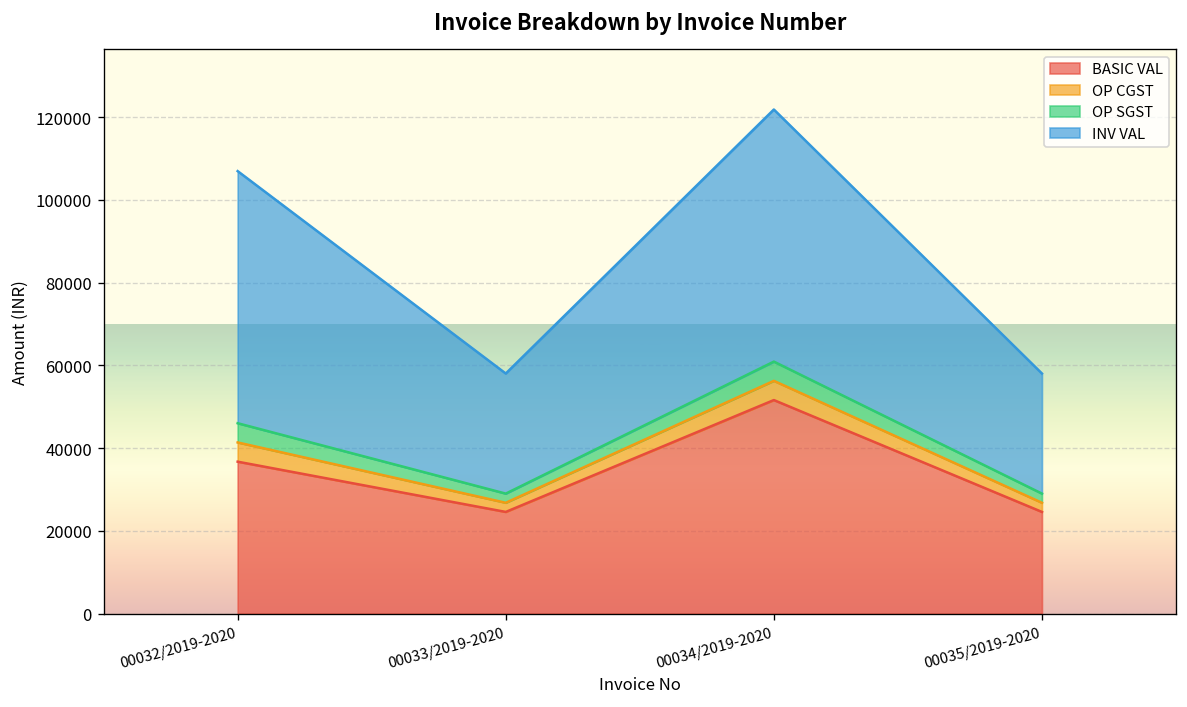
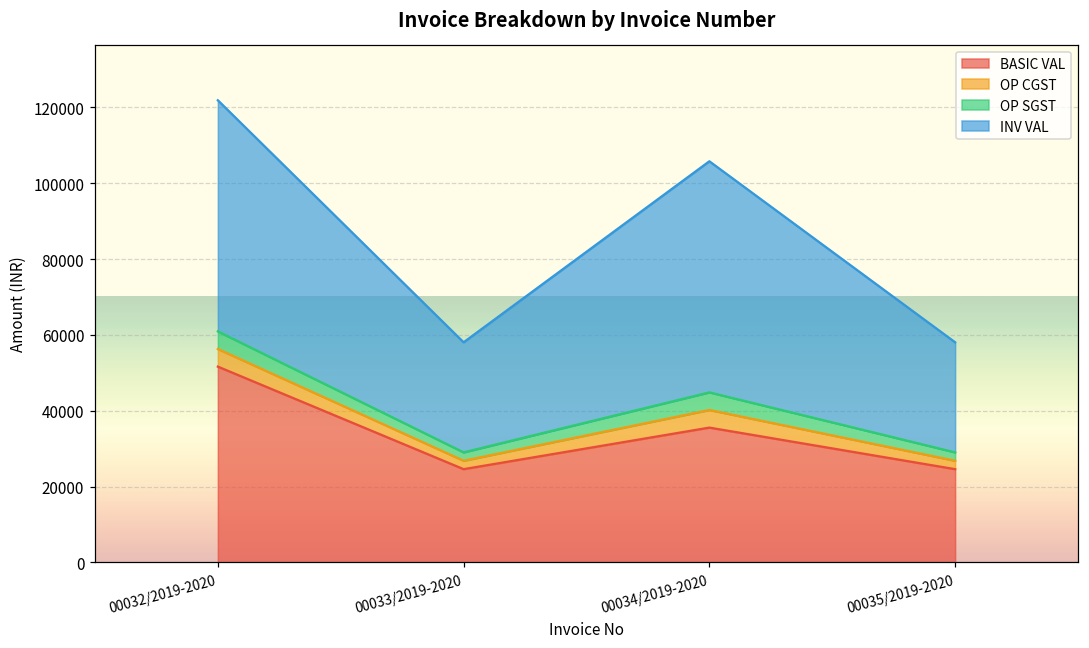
  {
    "BASIC VAL": {
-     "00032/2019-2020": 37000,
+     "00032/2019-2020": 52000,
      "00033/2019-2020": 25000,
-     "00034/2019-2020": 52000,
+     "00034/2019-2020": 36000,
      "00035/2019-2020": 25000
    },
    "OP CGST": {
      "00032/2019-2020": 5000,
      "00033/2019-2020": 2000,
      "00034/2019-2020": 5000,
      "00035/2019-2020": 2000
    },
    "OP SGST": {
      "00032/2019-2020": 5000,
      "00033/2019-2020": 2000,
      "00034/2019-2020": 5000,
      "00035/2019-2020": 2000
    },
    "INV VAL": {
      "00032/2019-2020": 61000,
      "00033/2019-2020": 29000,
      "00034/2019-2020": 61000,
      "00035/2019-2020": 29000
    }
  }
